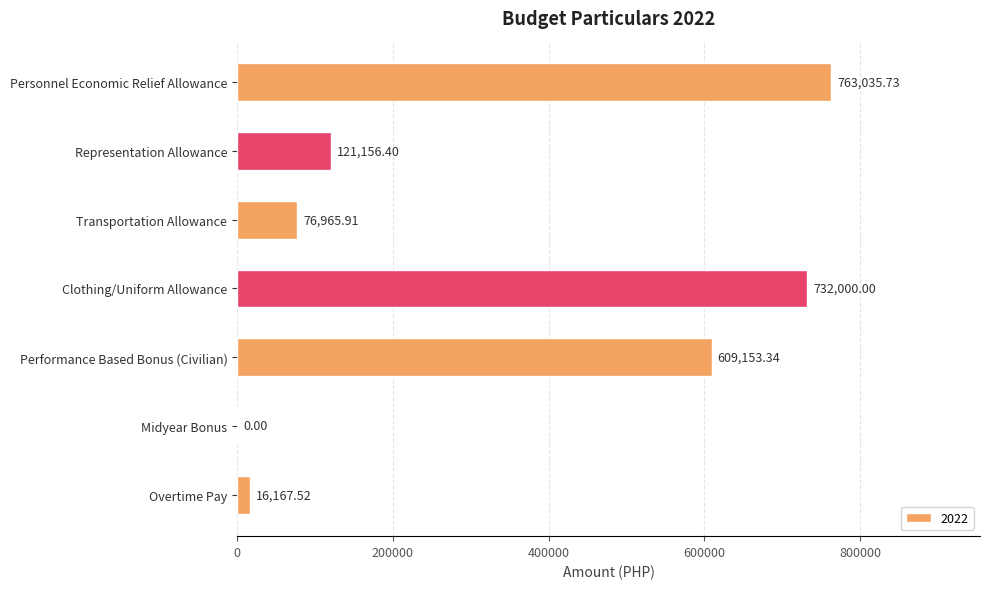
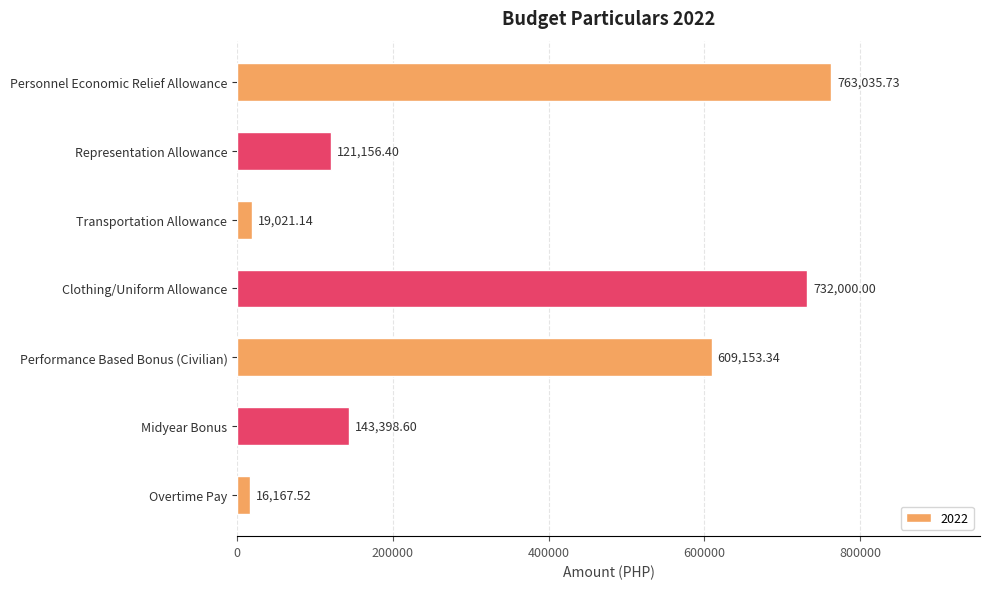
  {
    "Personnel Economic Relief Allowance": "763,035.73",
    "Representation Allowance": "121,156.40",
-   "Transportation Allowance": "76,965.91",
+   "Transportation Allowance": "19,021.14",
    "Clothing/Uniform Allowance": "732,000.00",
    "Performance Based Bonus (Civilian)": "609,153.34",
-   "Midyear Bonus": "0.00",
+   "Midyear Bonus": "143,398.60",
    "Overtime Pay": "16,167.52"
  }
